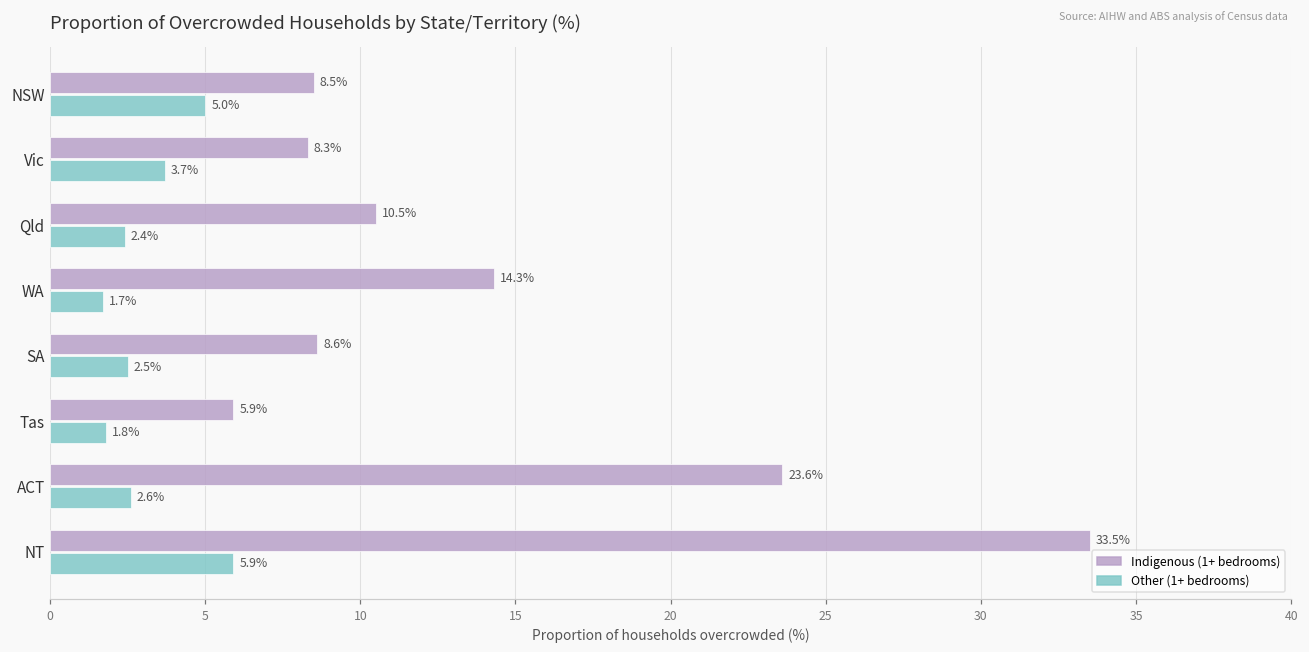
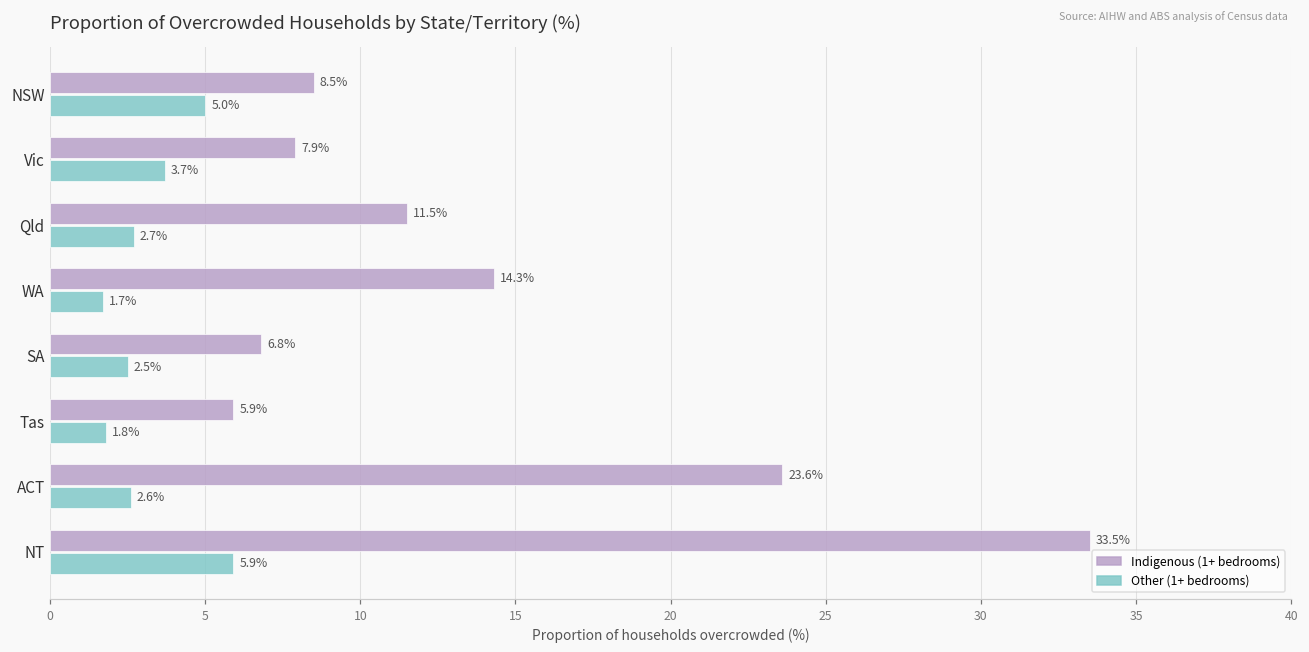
  {
    "Indigenous (1+ bedrooms)": {
      "NSW": "8.5%",
-     "Vic": "8.3%",
-     "Qld": "10.5%",
+     "Vic": "7.9%",
+     "Qld": "11.5%",
      "WA": "14.3%",
-     "SA": "8.6%",
+     "SA": "6.8%",
      "Tas": "5.9%",
      "ACT": "23.6%",
      "NT": "33.5%"
    },
    "Other (1+ bedrooms)": {
      "NSW": "5.0%",
      "Vic": "3.7%",
-     "Qld": "2.4%",
+     "Qld": "2.7%",
      "WA": "1.7%",
      "SA": "2.5%",
      "Tas": "1.8%",
      "ACT": "2.6%",
      "NT": "5.9%"
    }
  }
